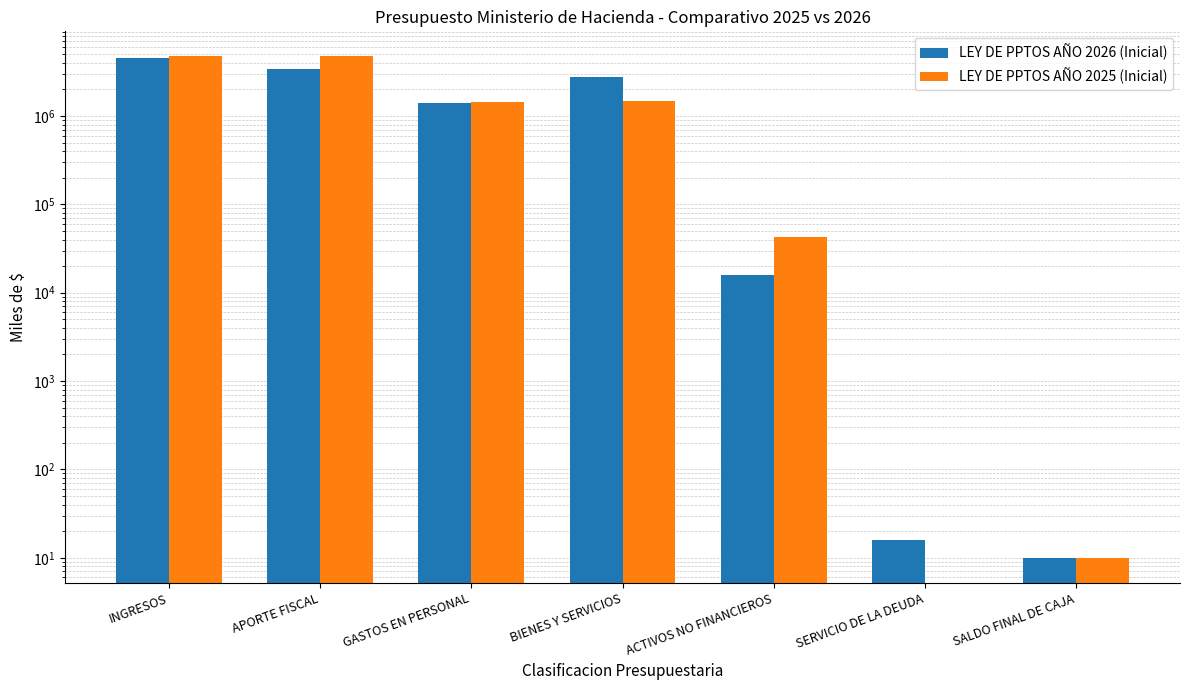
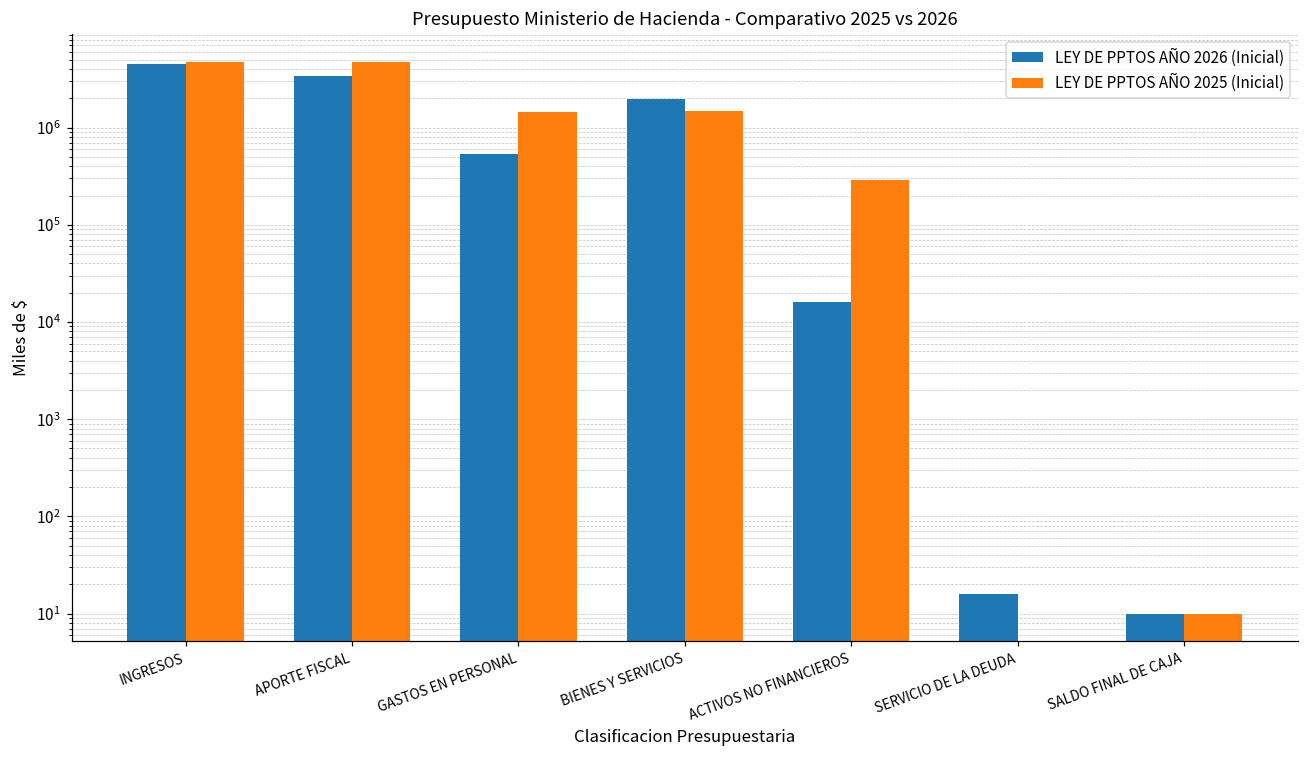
  {
    "LEY DE PPTOS AÑO 2026 (Inicial)": {
      "INGRESOS": 5000000,
      "APORTE FISCAL": 3400000,
-     "GASTOS EN PERSONAL": 1400000,
-     "BIENES Y SERVICIOS": 2800000,
+     "GASTOS EN PERSONAL": 500000,
+     "BIENES Y SERVICIOS": 2000000,
      "ACTIVOS NO FINANCIEROS": 16000,
      "SERVICIO DE LA DEUDA": 16,
      "SALDO FINAL DE CAJA": 10
    },
    "LEY DE PPTOS AÑO 2025 (Inicial)": {
      "INGRESOS": 5000000,
      "APORTE FISCAL": 5000000,
      "GASTOS EN PERSONAL": 1400000,
      "BIENES Y SERVICIOS": 1500000,
-     "ACTIVOS NO FINANCIEROS": 40000,
+     "ACTIVOS NO FINANCIEROS": 290000,
      "SALDO FINAL DE CAJA": 10
    }
  }
